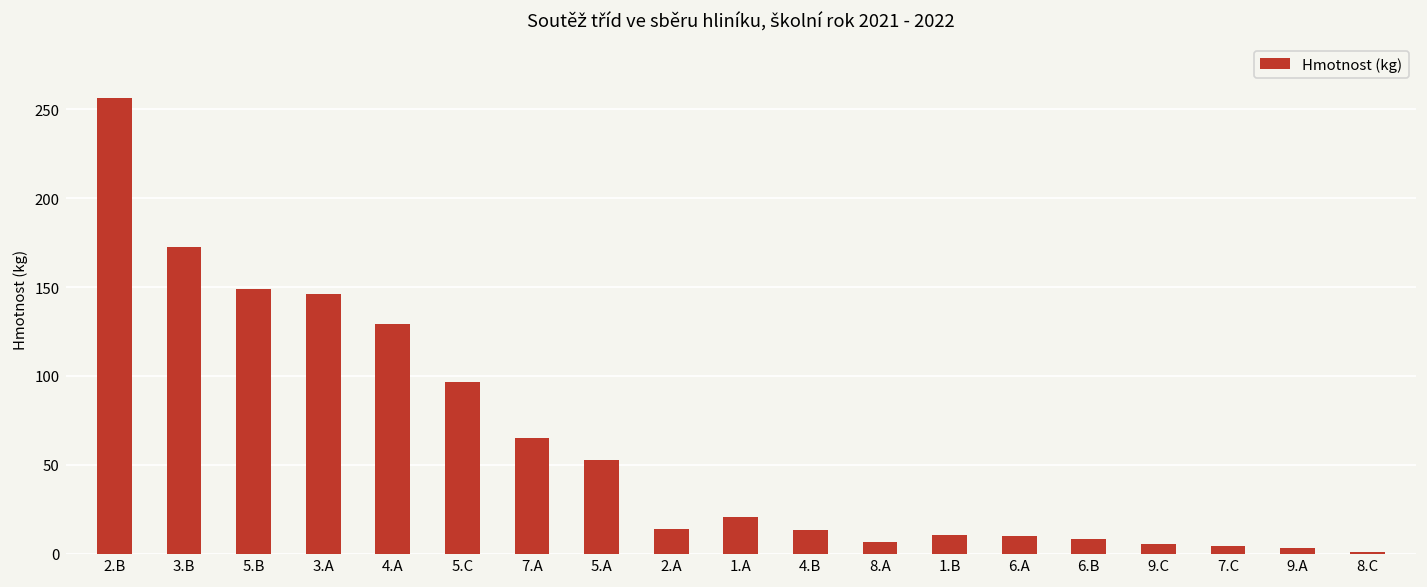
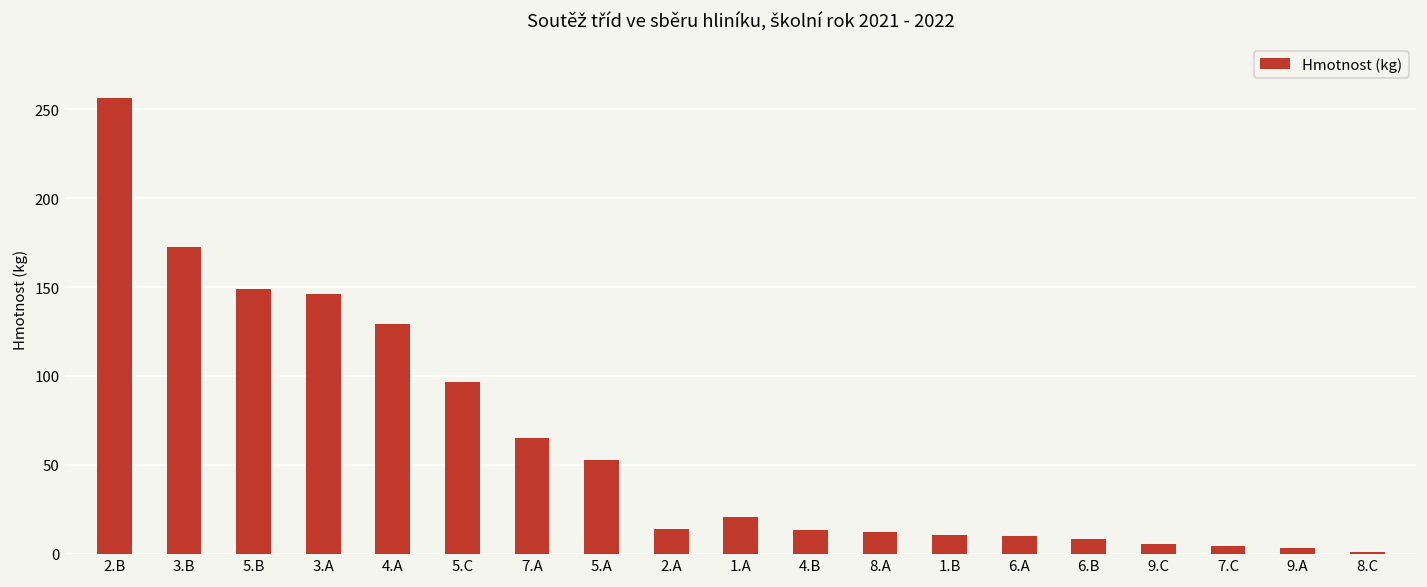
  {
    "2.B": 256,
    "3.B": 173,
    "5.B": 149,
    "3.A": 146,
    "4.A": 129,
    "5.C": 97,
    "7.A": 65,
    "5.A": 53,
    "2.A": 14,
    "1.A": 21,
    "4.B": 13,
-   "8.A": 7,
+   "8.A": 12,
    "1.B": 10,
    "6.A": 10,
    "6.B": 8,
    "9.C": 5,
    "7.C": 5,
    "9.A": 3
  }
